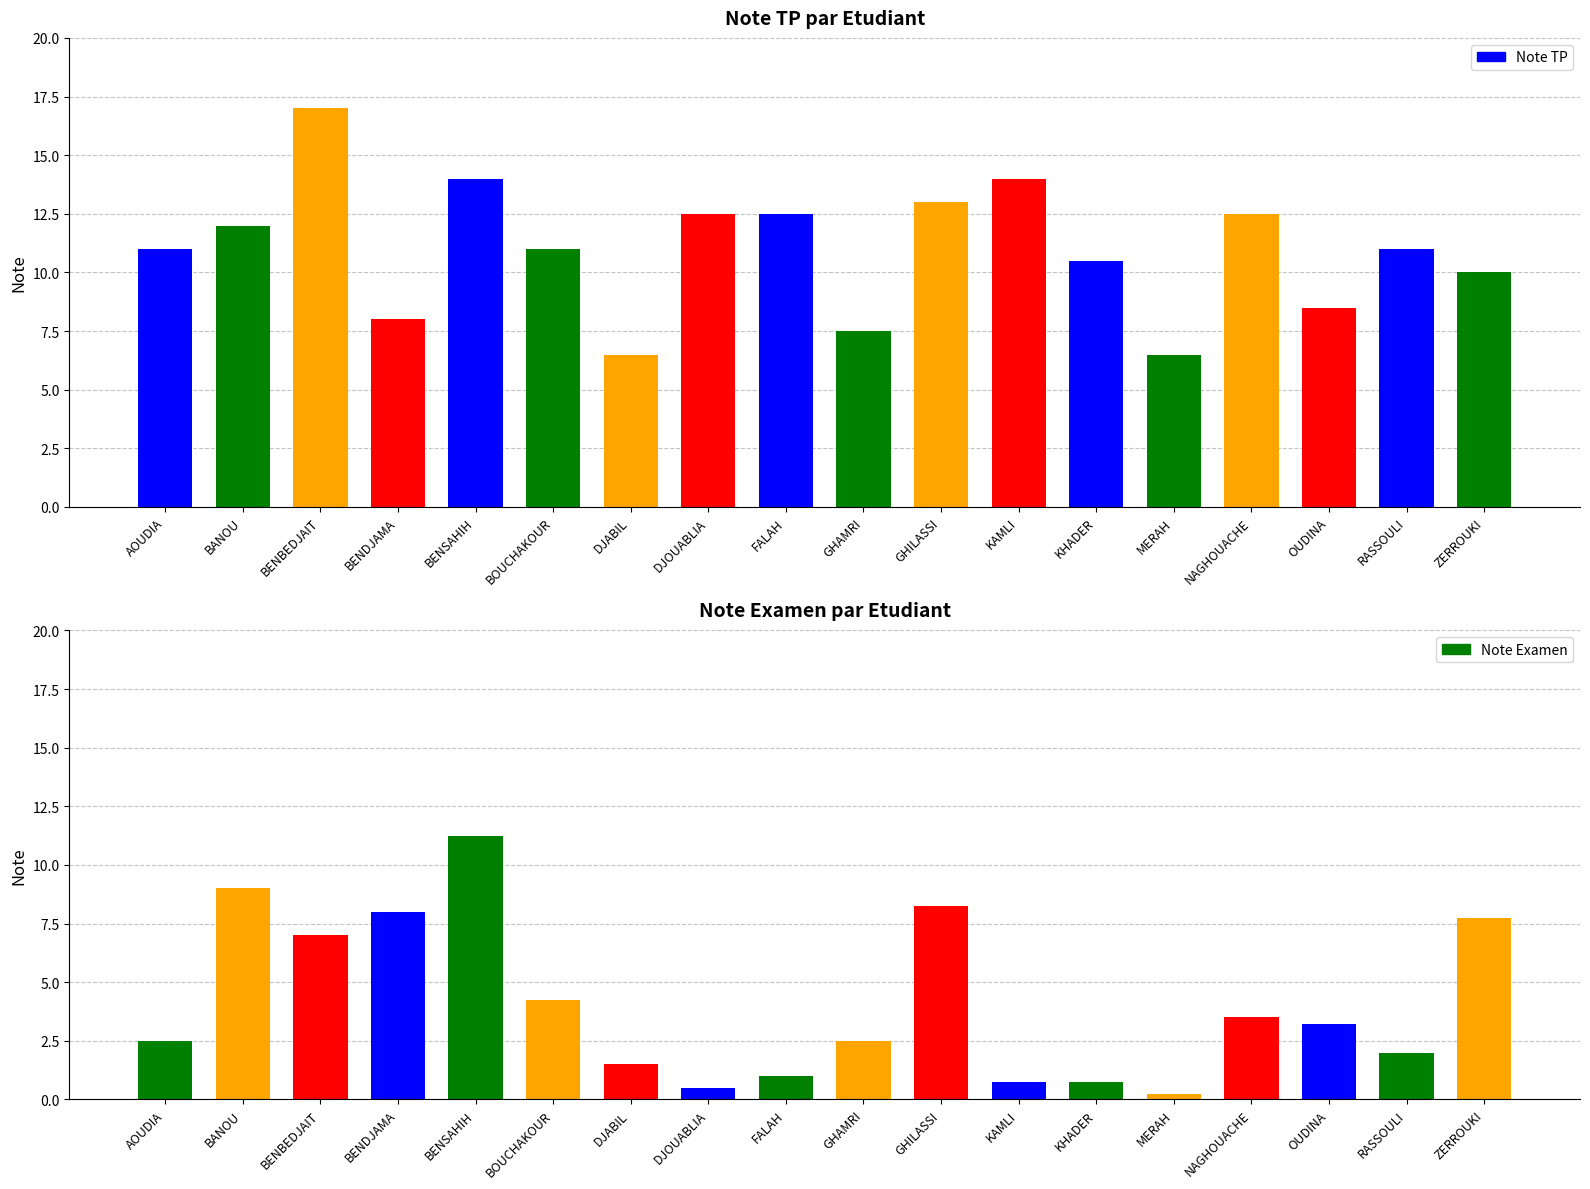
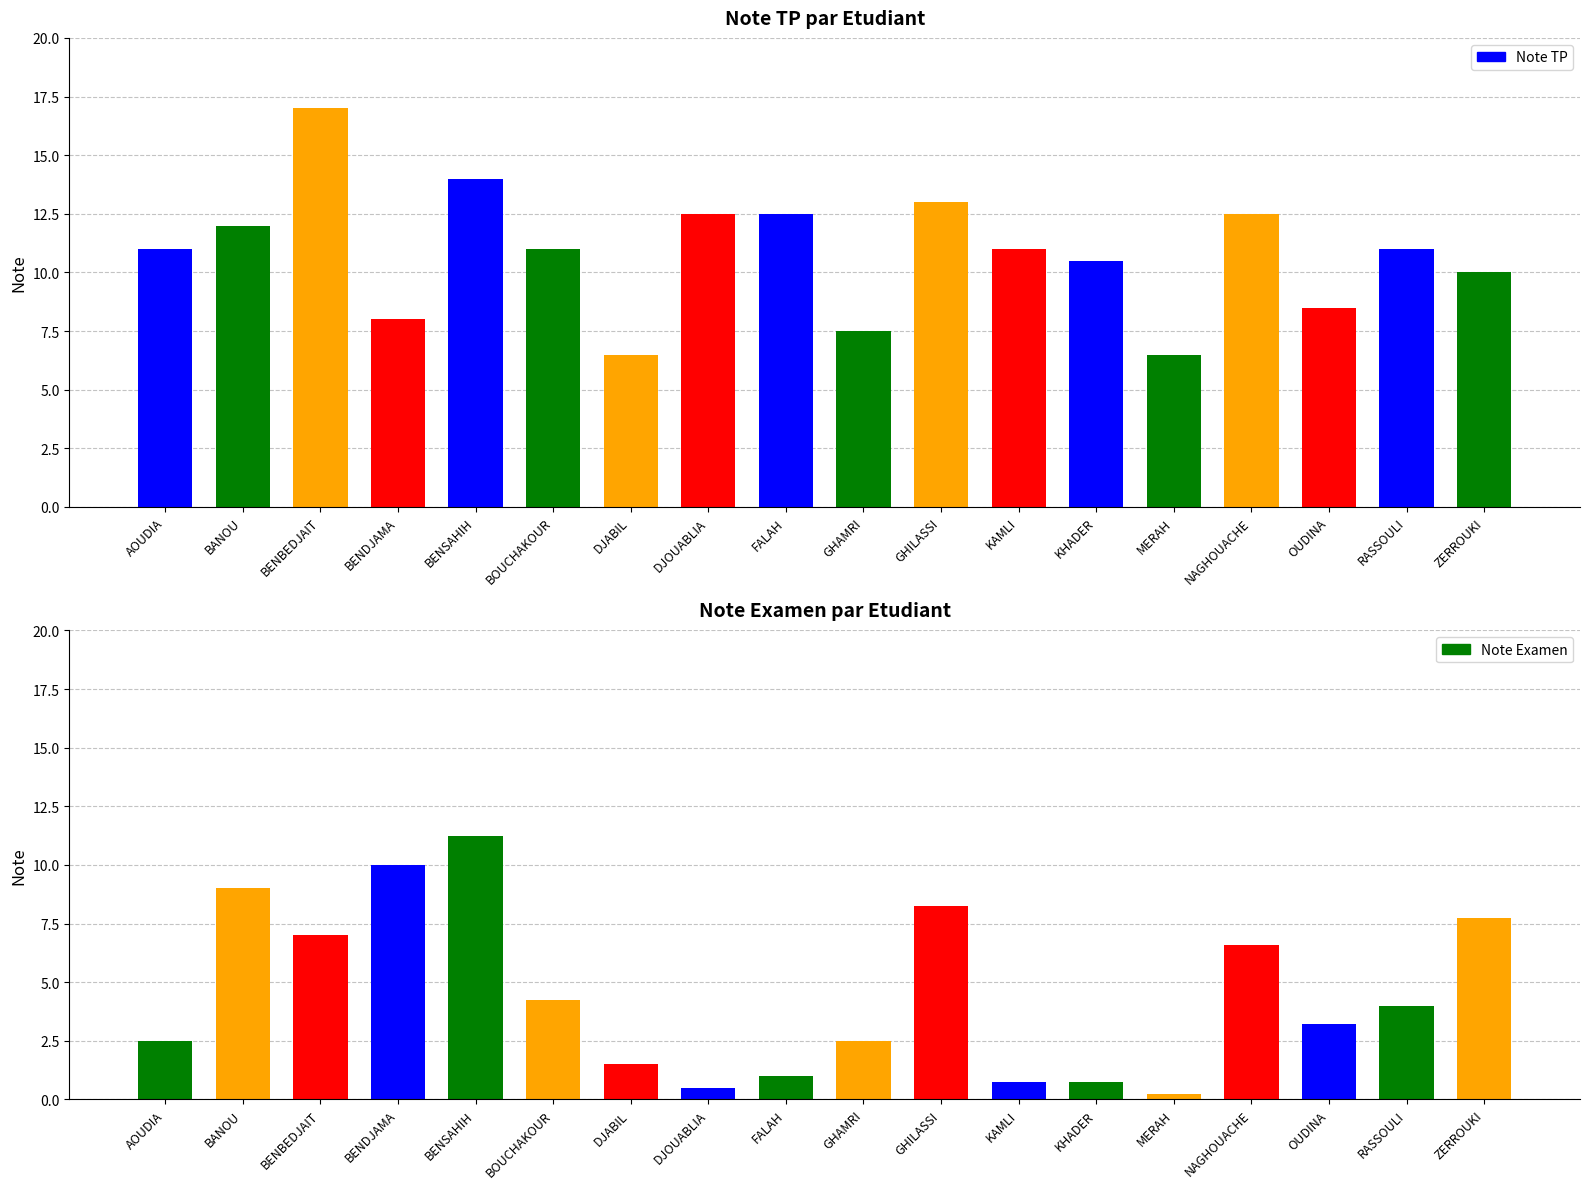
  {
    "Note TP par Etudiant": {
      "AOUDIA": 11,
      "BANOU": 12,
      "BENBEDJAIT": 17,
      "BENDJAMA": 8,
      "BENSAHIH": 14,
      "BOUCHAKOUR": 11,
      "DJABIL": 6.5,
      "DJOUABLIA": 12.5,
      "FALAH": 12.5,
      "GHAMRI": 7.5,
      "GHILASSI": 13,
-     "KAMLI": 14,
+     "KAMLI": 11,
      "KHADER": 10.5,
      "MERAH": 6.5,
      "NAGHOUACHE": 12.5,
      "OUDINA": 8.5,
      "RASSOULI": 11,
      "ZERROUKI": 10
    },
    "Note Examen par Etudiant": {
      "AOUDIA": 2.5,
      "BANOU": 9.0,
      "BENBEDJAIT": 7.0,
-     "BENDJAMA": 8,
+     "BENDJAMA": 10,
      "BENSAHIH": 11.3,
      "BOUCHAKOUR": 4.3,
      "DJABIL": 1.5,
      "DJOUABLIA": 0.5,
      "FALAH": 1.0,
      "GHAMRI": 2.5,
      "GHILASSI": 8.3,
      "KAMLI": 0.8,
      "KHADER": 0.8,
      "MERAH": 0.3,
-     "NAGHOUACHE": 3.5,
+     "NAGHOUACHE": 6.6,
      "OUDINA": 3.2,
-     "RASSOULI": 2,
+     "RASSOULI": 4,
      "ZERROUKI": 7.8
    }
  }
